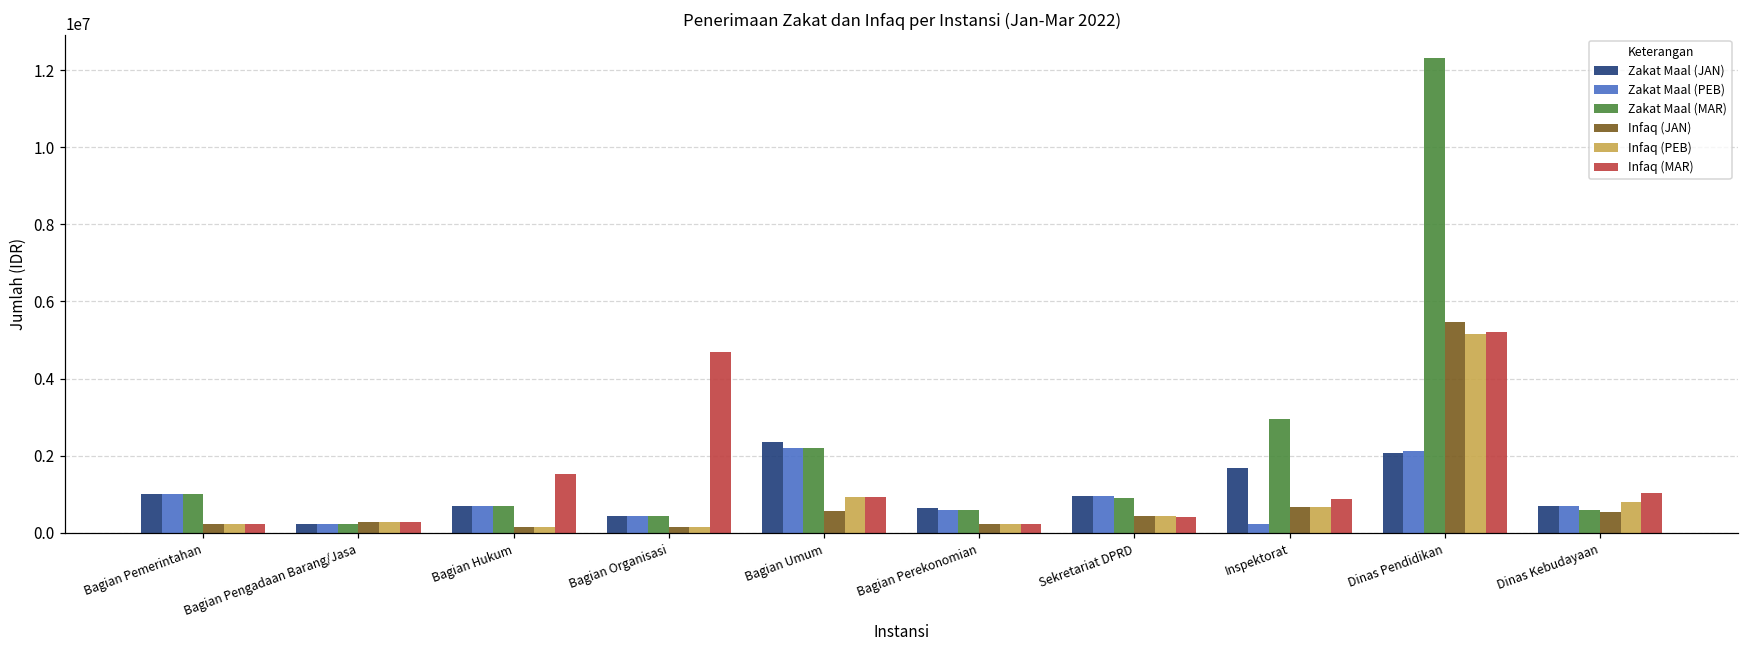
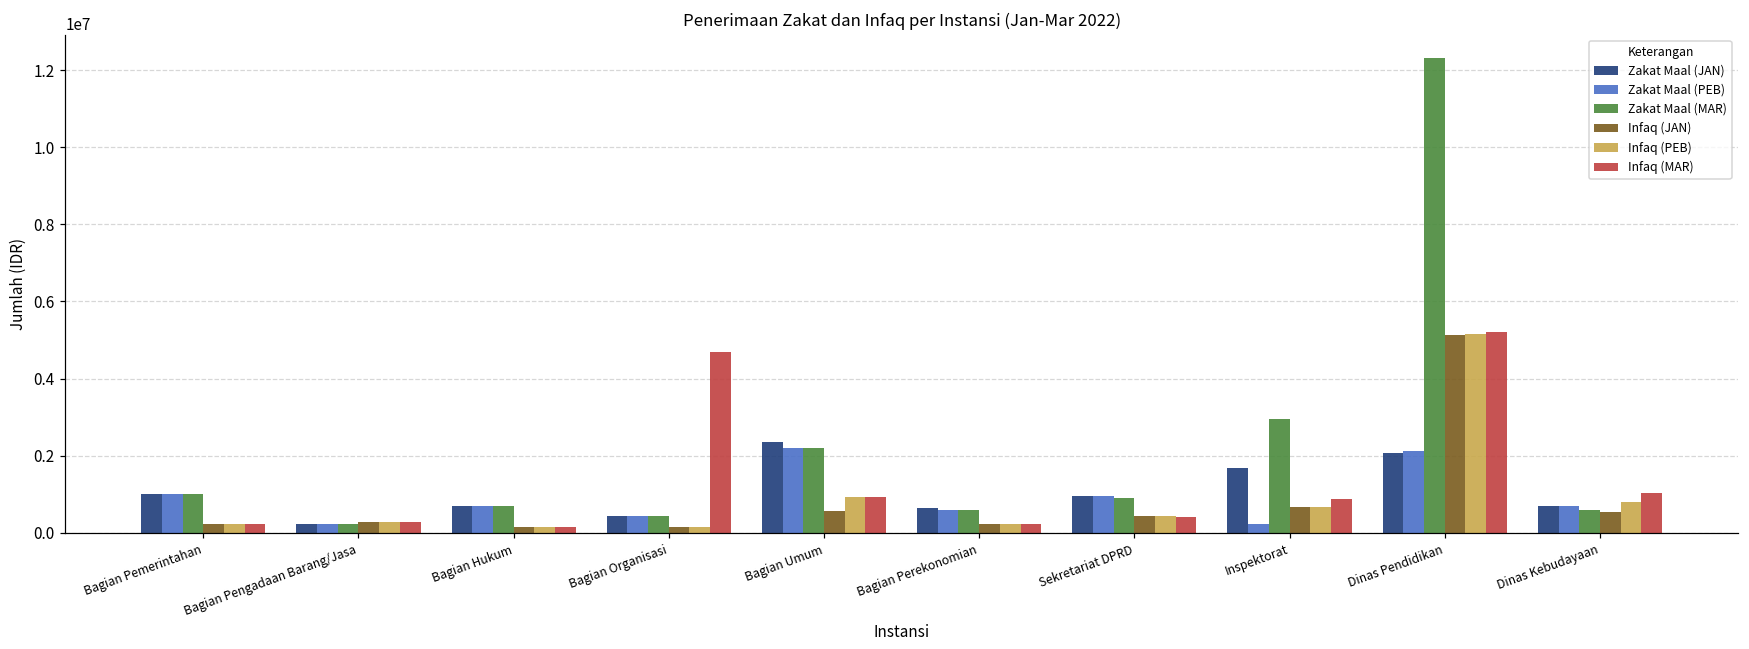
  {
    "Zakat Maal (JAN)": {
      "Bagian Pemerintahan": 1000000,
      "Bagian Pengadaan Barang/Jasa": 200000,
      "Bagian Hukum": 700000,
      "Bagian Organisasi": 500000,
      "Bagian Umum": 2400000,
      "Bagian Perekonomian": 700000,
      "Sekretariat DPRD": 1000000,
      "Inspektorat": 1700000,
      "Dinas Pendidikan": 2100000,
      "Dinas Kebudayaan": 700000
    },
    "Zakat Maal (PEB)": {
      "Bagian Pemerintahan": 1000000,
      "Bagian Pengadaan Barang/Jasa": 200000,
      "Bagian Hukum": 700000,
      "Bagian Organisasi": 500000,
      "Bagian Umum": 2200000,
      "Bagian Perekonomian": 600000,
      "Sekretariat DPRD": 1000000,
      "Inspektorat": 200000,
      "Dinas Pendidikan": 2100000,
      "Dinas Kebudayaan": 700000
    },
    "Zakat Maal (MAR)": {
      "Bagian Pemerintahan": 1000000,
      "Bagian Pengadaan Barang/Jasa": 200000,
      "Bagian Hukum": 700000,
      "Bagian Organisasi": 500000,
      "Bagian Umum": 2200000,
      "Bagian Perekonomian": 600000,
      "Sekretariat DPRD": 900000,
      "Inspektorat": 3000000,
      "Dinas Pendidikan": 12300000,
      "Dinas Kebudayaan": 600000
    },
    "Infaq (JAN)": {
      "Bagian Pemerintahan": 200000,
      "Bagian Pengadaan Barang/Jasa": 300000,
      "Bagian Hukum": 200000,
      "Bagian Organisasi": 200000,
      "Bagian Umum": 600000,
      "Bagian Perekonomian": 200000,
      "Sekretariat DPRD": 400000,
      "Inspektorat": 700000,
-     "Dinas Pendidikan": 5500000,
+     "Dinas Pendidikan": 5100000,
      "Dinas Kebudayaan": 500000
    },
    "Infaq (PEB)": {
      "Bagian Pemerintahan": 200000,
      "Bagian Pengadaan Barang/Jasa": 300000,
      "Bagian Hukum": 200000,
      "Bagian Organisasi": 200000,
      "Bagian Umum": 900000,
      "Bagian Perekonomian": 200000,
      "Sekretariat DPRD": 400000,
      "Inspektorat": 700000,
      "Dinas Pendidikan": 5100000,
      "Dinas Kebudayaan": 800000
    },
    "Infaq (MAR)": {
      "Bagian Pemerintahan": 200000,
      "Bagian Pengadaan Barang/Jasa": 300000,
-     "Bagian Hukum": 1500000,
+     "Bagian Hukum": 200000,
      "Bagian Organisasi": 4700000,
      "Bagian Umum": 900000,
      "Bagian Perekonomian": 200000,
      "Sekretariat DPRD": 400000,
      "Inspektorat": 900000,
      "Dinas Pendidikan": 5200000,
      "Dinas Kebudayaan": 1000000
    }
  }
